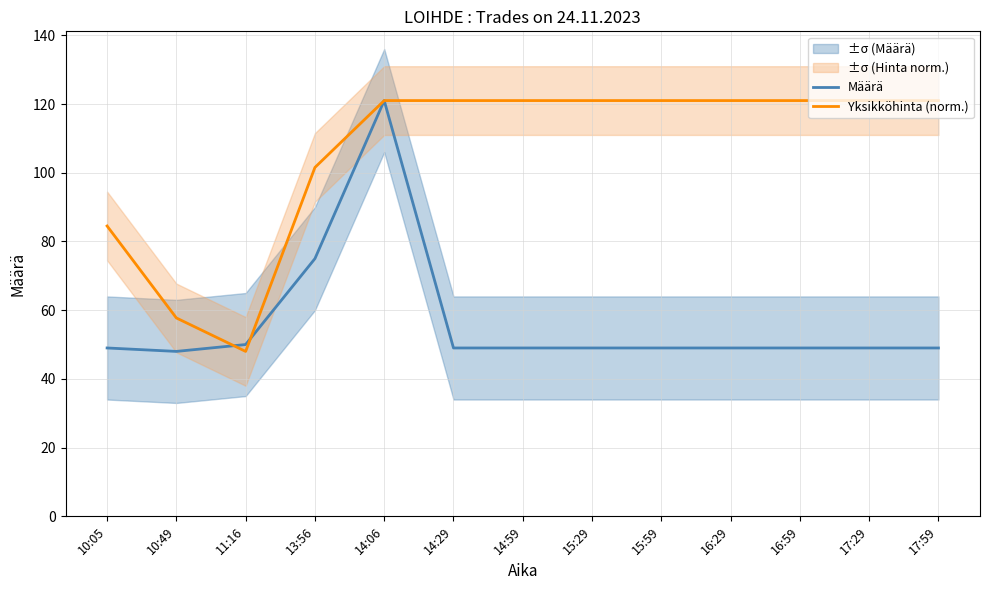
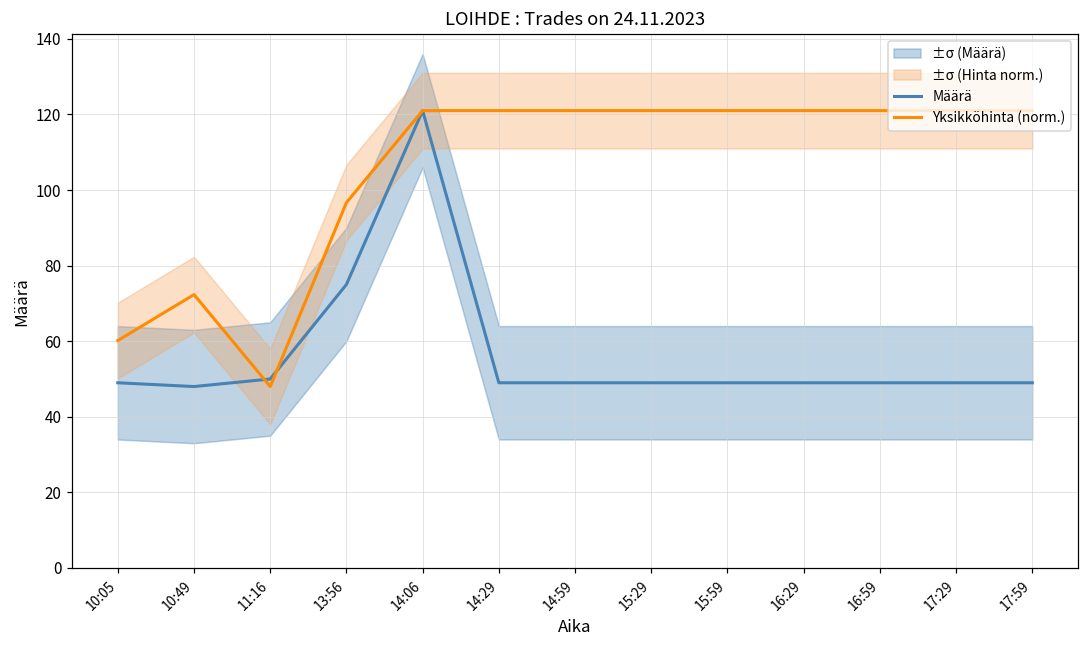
  {
    "Yksikköhinta (norm.)": {
-     "10:05": 85,
-     "10:49": 58,
+     "10:05": 60,
+     "10:49": 72,
      "11:16": 48,
-     "13:56": 102,
+     "13:56": 97,
      "14:29": 121,
      "14:59": 121,
      "15:29": 121,
      "15:59": 121,
      "16:29": 121,
      "16:59": 121
    }
  }
